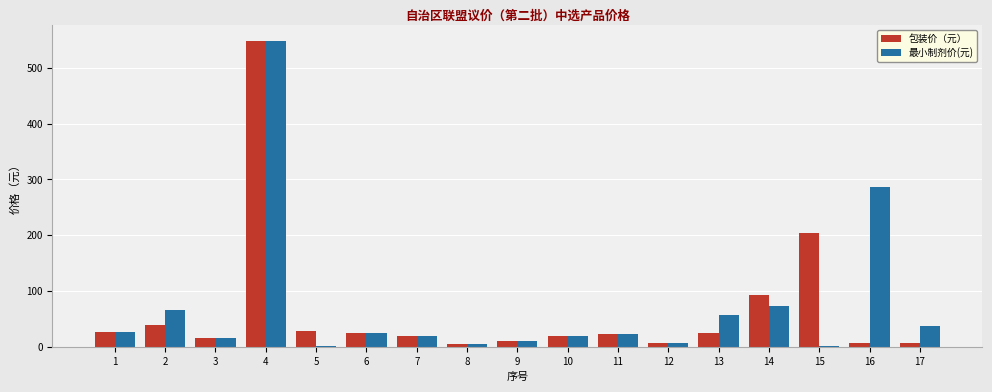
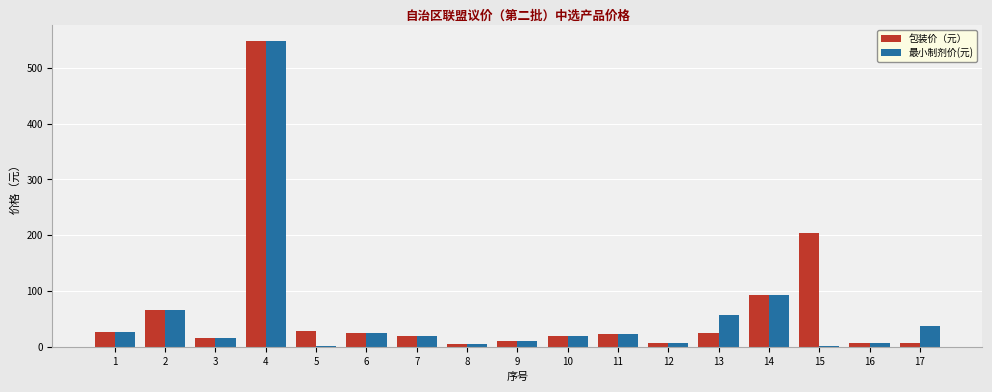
  {
    "包装价（元）": {
      "1": 30,
-     "2": 40,
+     "2": 70,
      "3": 20,
      "4": 550,
      "5": 30,
      "6": 30,
      "7": 20,
      "8": 10,
      "9": 10,
      "10": 20,
      "11": 20,
      "12": 10,
      "13": 20,
      "14": 90,
      "15": 200,
      "16": 10,
      "17": 10
    },
    "最小制剂价(元)": {
      "1": 30,
      "2": 70,
      "3": 20,
      "4": 550,
      "6": 30,
      "7": 20,
      "8": 10,
      "9": 10,
      "10": 20,
      "11": 20,
      "12": 10,
      "13": 60,
-     "14": 70,
-     "16": 290,
+     "14": 90,
+     "16": 10,
      "17": 40
    }
  }
